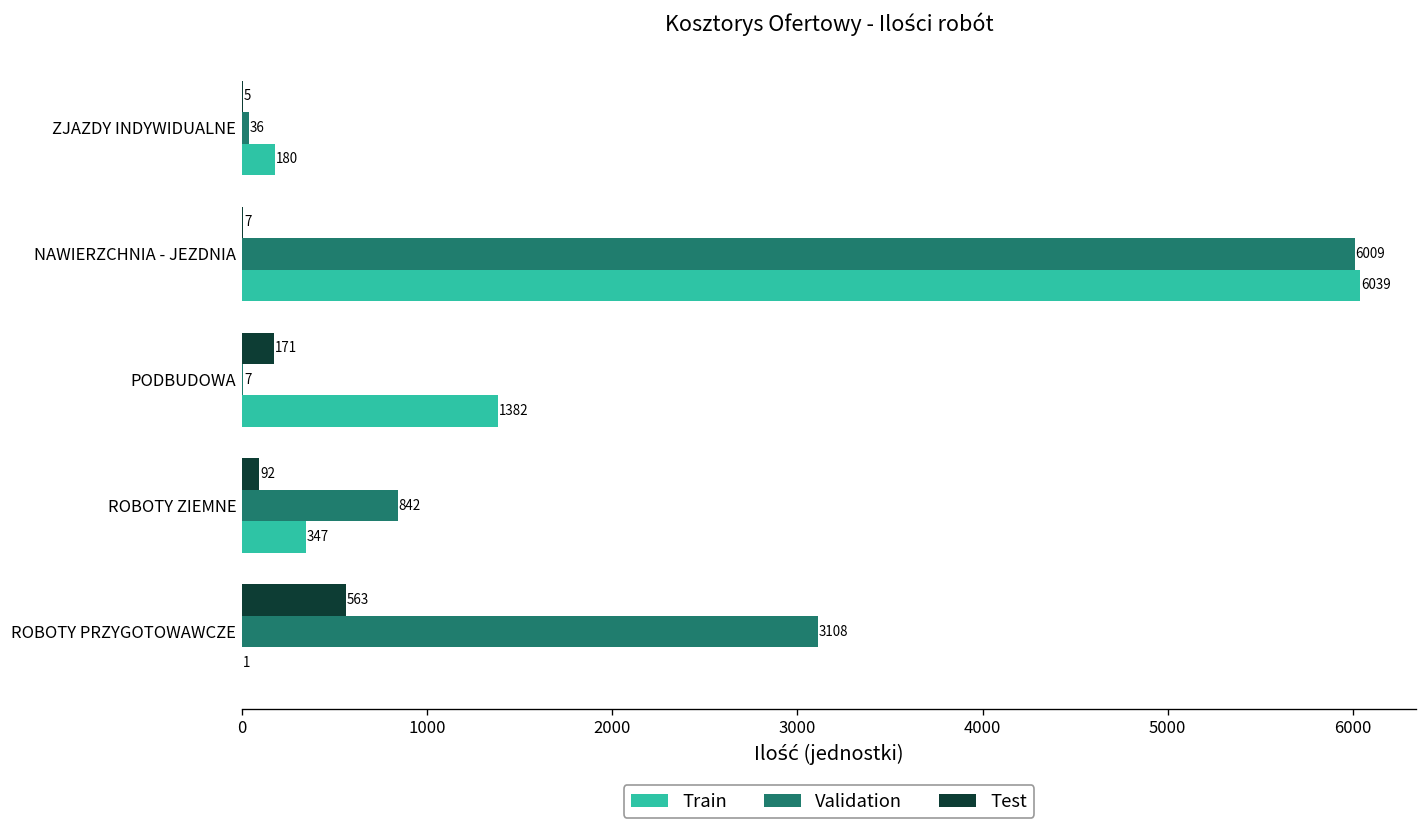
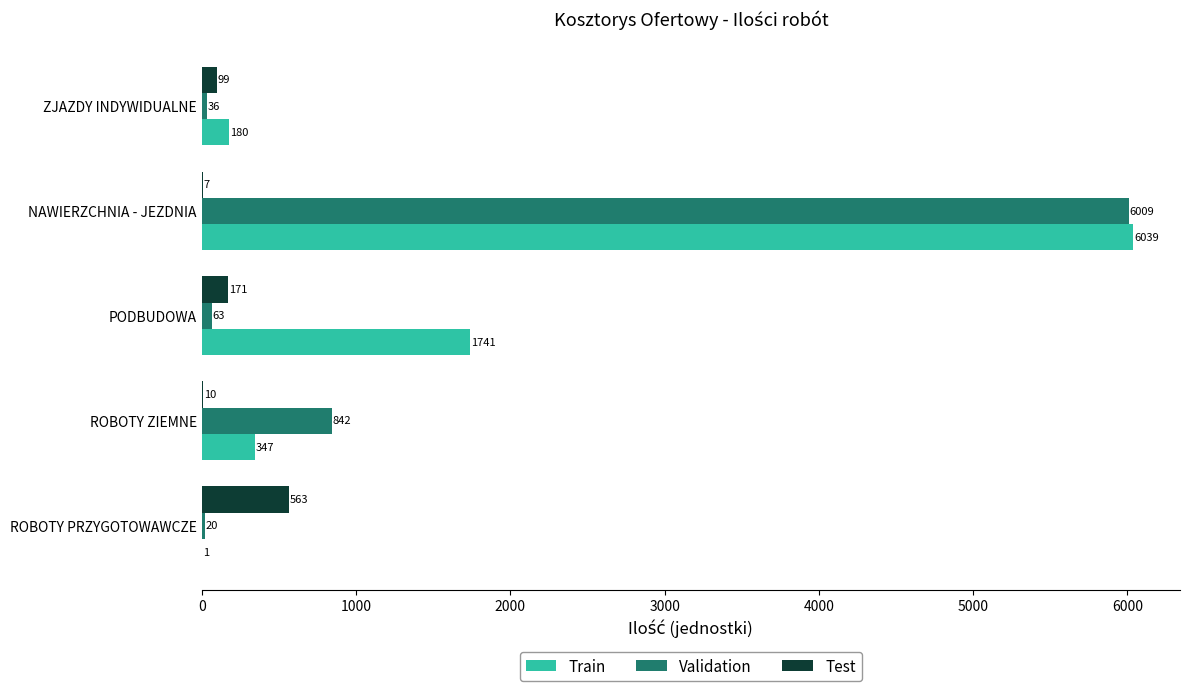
  {
    "Train": {
      "ZJAZDY INDYWIDUALNE": 180,
      "NAWIERZCHNIA - JEZDNIA": 6039,
-     "PODBUDOWA": 1382,
+     "PODBUDOWA": 1741,
      "ROBOTY ZIEMNE": 347,
      "ROBOTY PRZYGOTOWAWCZE": 1
    },
    "Validation": {
      "ZJAZDY INDYWIDUALNE": 36,
      "NAWIERZCHNIA - JEZDNIA": 6009,
-     "PODBUDOWA": 7,
+     "PODBUDOWA": 63,
      "ROBOTY ZIEMNE": 842,
-     "ROBOTY PRZYGOTOWAWCZE": 3108
+     "ROBOTY PRZYGOTOWAWCZE": 20
    },
    "Test": {
-     "ZJAZDY INDYWIDUALNE": 5,
+     "ZJAZDY INDYWIDUALNE": 99,
      "NAWIERZCHNIA - JEZDNIA": 7,
      "PODBUDOWA": 171,
-     "ROBOTY ZIEMNE": 92,
+     "ROBOTY ZIEMNE": 10,
      "ROBOTY PRZYGOTOWAWCZE": 563
    }
  }
